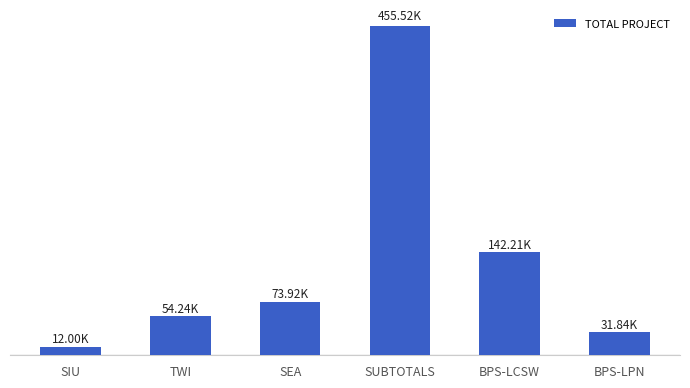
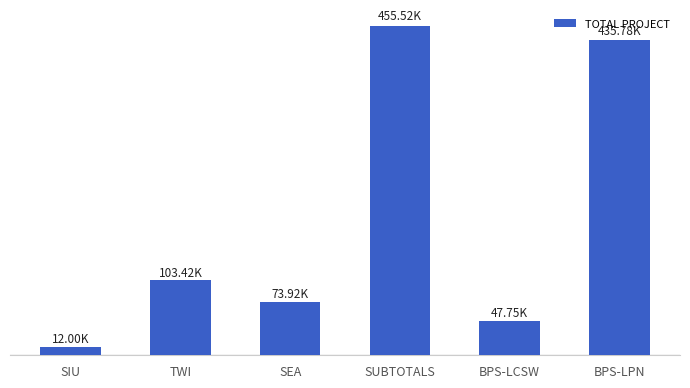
  {
    "SIU": "12.00K",
-   "TWI": "54.24K",
+   "TWI": "103.42K",
    "SEA": "73.92K",
    "SUBTOTALS": "455.52K",
-   "BPS-LCSW": "142.21K",
-   "BPS-LPN": "31.84K"
+   "BPS-LCSW": "47.75K",
+   "BPS-LPN": "435.78K"
  }
